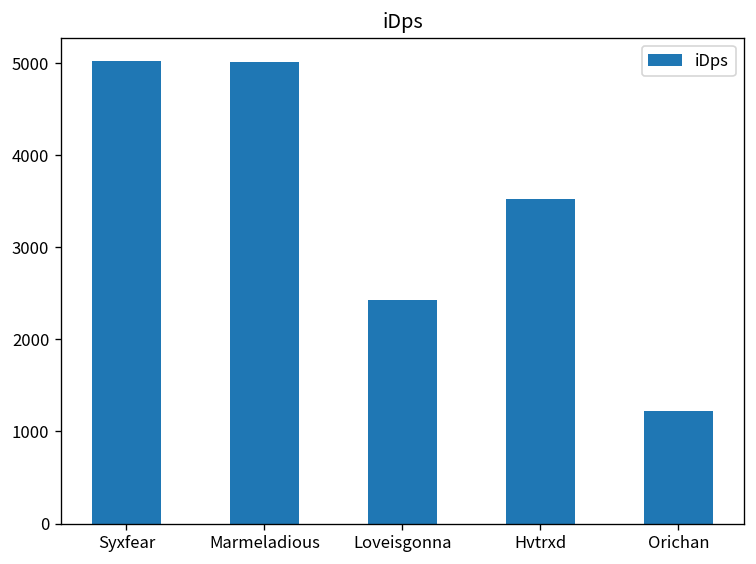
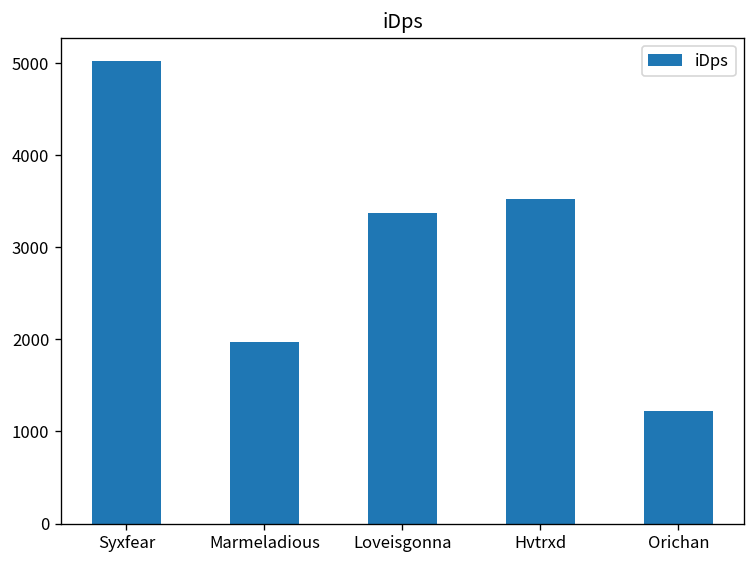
  {
    "Syxfear": 5000,
-   "Marmeladious": 5000,
-   "Loveisgonna": 2400,
+   "Marmeladious": 2000,
+   "Loveisgonna": 3400,
    "Hvtrxd": 3500,
    "Orichan": 1200
  }
